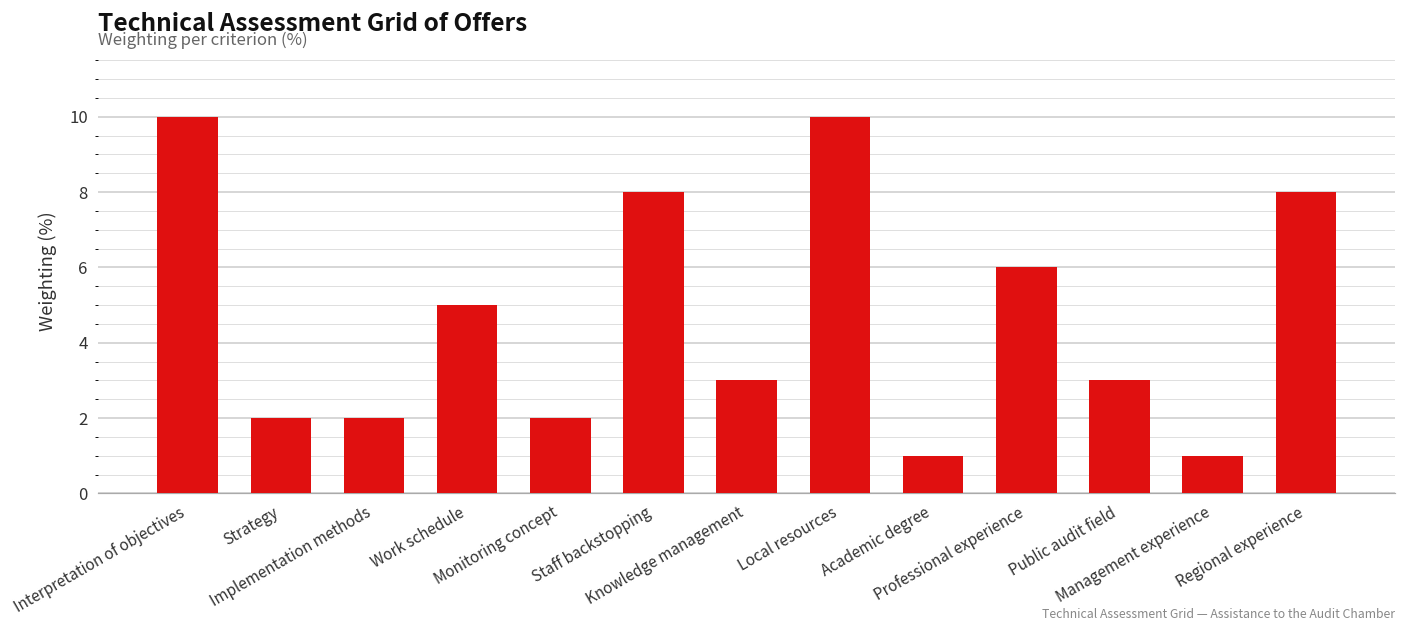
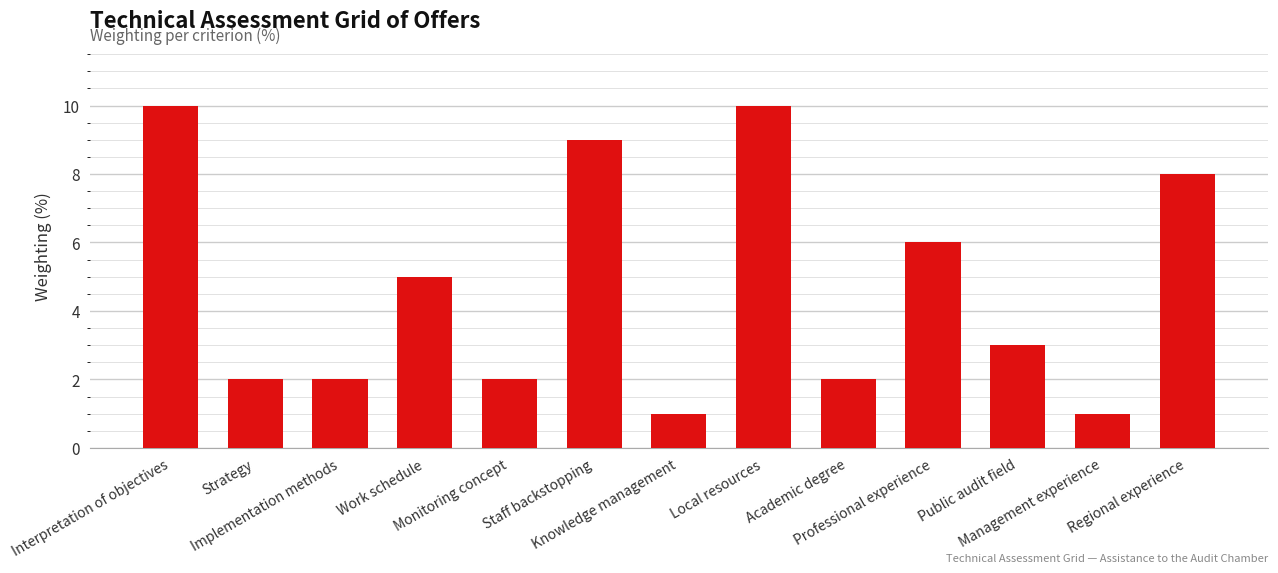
  {
    "Interpretation of objectives": 10,
    "Strategy": 2,
    "Implementation methods": 2,
    "Work schedule": 5,
    "Monitoring concept": 2,
-   "Staff backstopping": 8,
-   "Knowledge management": 3,
+   "Staff backstopping": 9,
+   "Knowledge management": 1,
    "Local resources": 10,
-   "Academic degree": 1,
+   "Academic degree": 2,
    "Professional experience": 6,
    "Public audit field": 3,
    "Management experience": 1,
    "Regional experience": 8
  }
